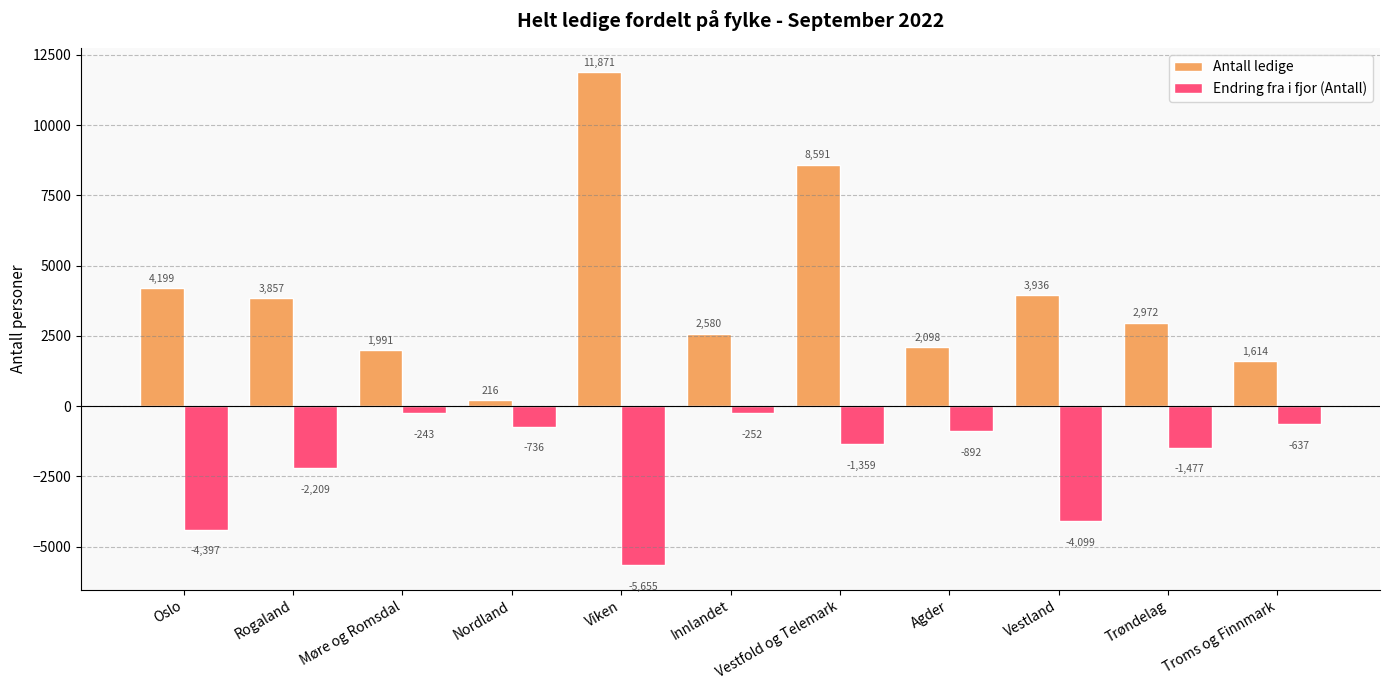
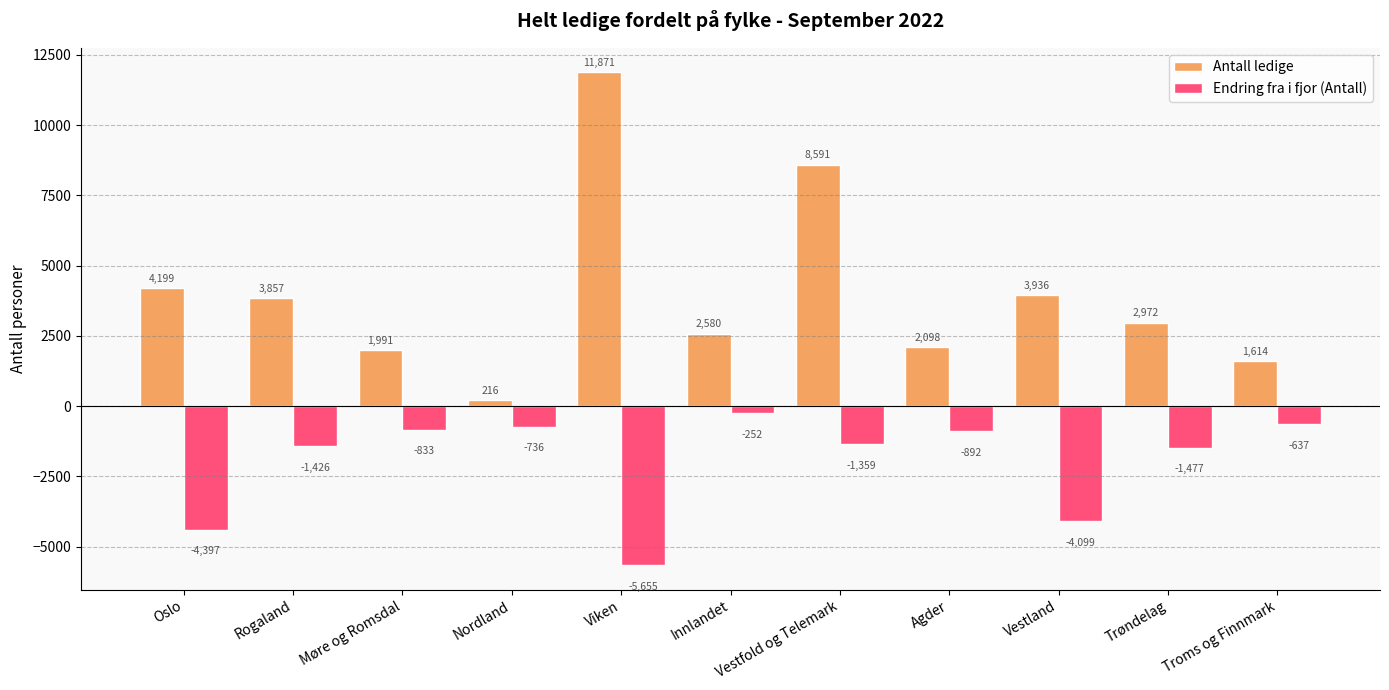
  {
    "Antall ledige": {
      "Oslo": "4,199",
      "Rogaland": "3,857",
      "Møre og Romsdal": "1,991",
      "Nordland": "216",
      "Viken": "11,871",
      "Innlandet": "2,580",
      "Vestfold og Telemark": "8,591",
      "Agder": "2,098",
      "Vestland": "3,936",
      "Trøndelag": "2,972",
      "Troms og Finnmark": "1,614"
    },
    "Endring fra i fjor (Antall)": {
      "Oslo": "-4,397",
-     "Rogaland": "-2,209",
-     "Møre og Romsdal": "-243",
+     "Rogaland": "-1,426",
+     "Møre og Romsdal": "-833",
      "Nordland": "-736",
      "Viken": "-5,655",
      "Innlandet": "-252",
      "Vestfold og Telemark": "-1,359",
      "Agder": "-892",
      "Vestland": "-4,099",
      "Trøndelag": "-1,477",
      "Troms og Finnmark": "-637"
    }
  }
